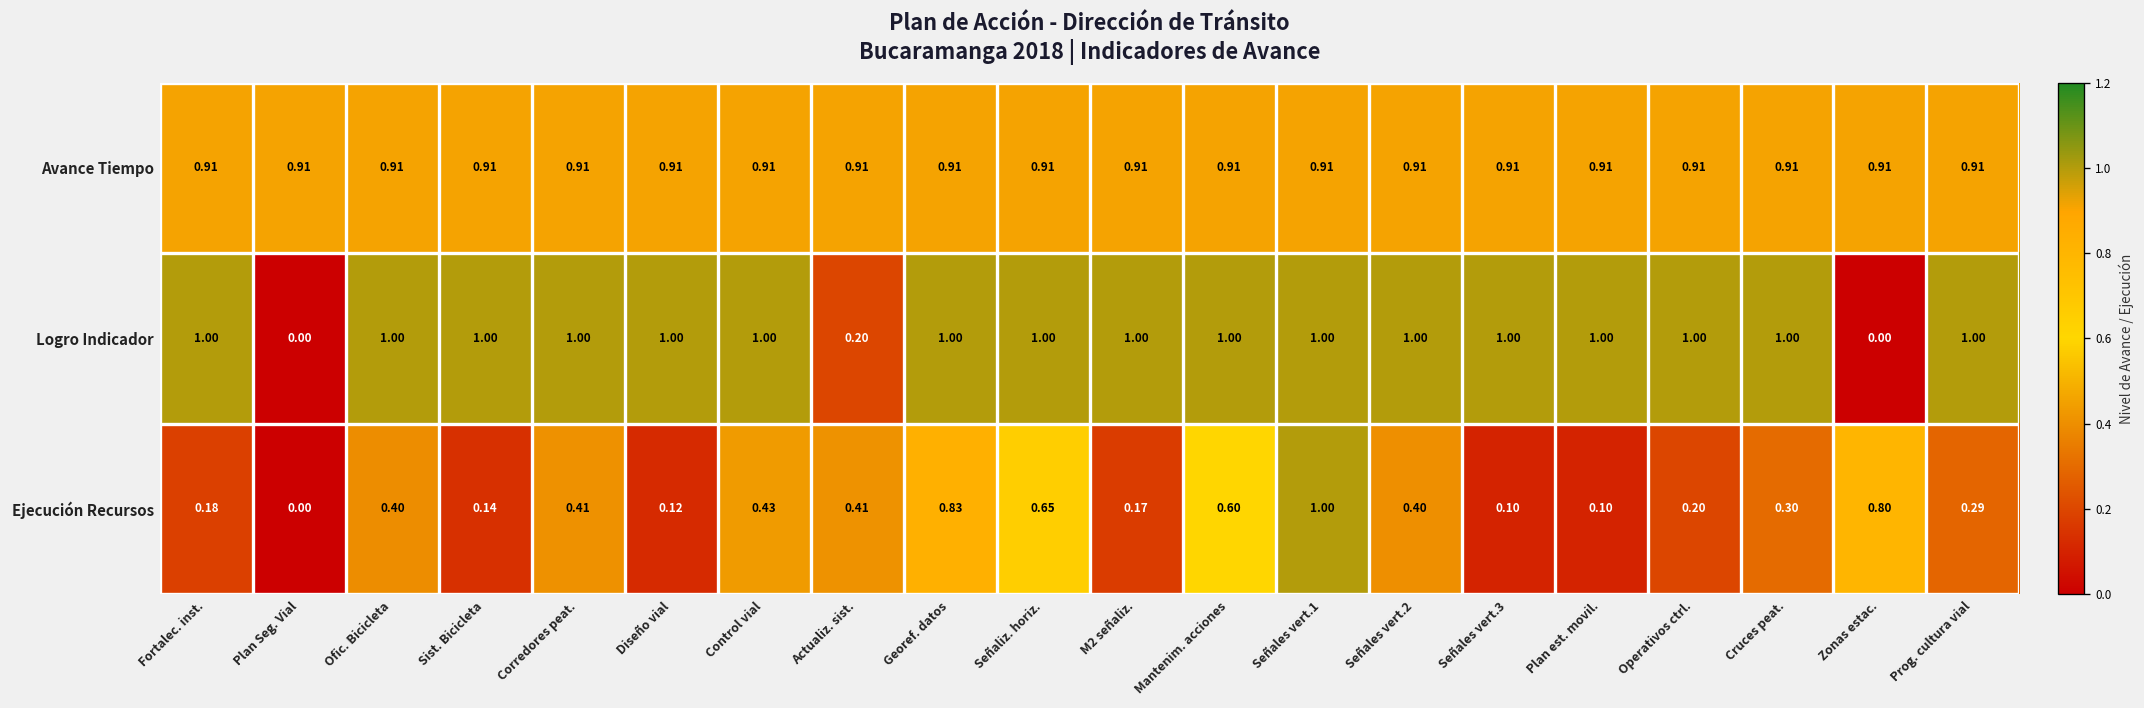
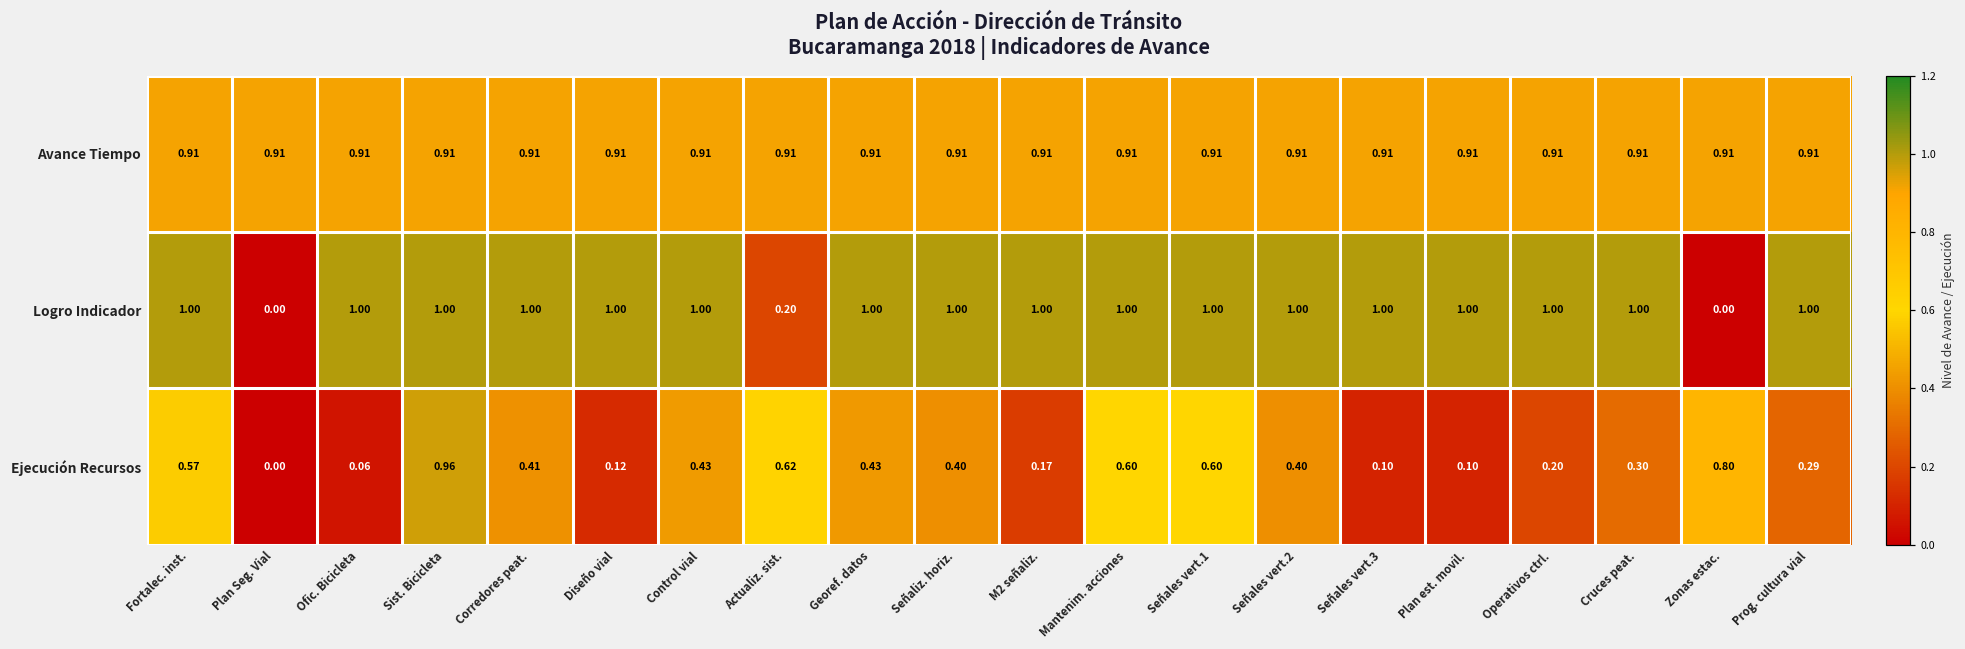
  {
    "Avance Tiempo": {
      "Fortalec. inst.": 0.91,
      "Plan Seg. Vial": 0.91,
      "Ofic. Bicicleta": 0.91,
      "Sist. Bicicleta": 0.91,
      "Corredores peat.": 0.91,
      "Diseño vial": 0.91,
      "Control vial": 0.91,
      "Actualiz. sist.": 0.91,
      "Georef. datos": 0.91,
      "Señaliz. horiz.": 0.91,
      "M2 señaliz.": 0.91,
      "Mantenim. acciones": 0.91,
      "Señales vert.1": 0.91,
      "Señales vert.2": 0.91,
      "Señales vert.3": 0.91,
      "Plan est. movil.": 0.91,
      "Operativos ctrl.": 0.91,
      "Cruces peat.": 0.91,
      "Zonas estac.": 0.91,
      "Prog. cultura vial": 0.91
    },
    "Logro Indicador": {
      "Fortalec. inst.": 1.00,
      "Plan Seg. Vial": 0.00,
      "Ofic. Bicicleta": 1.00,
      "Sist. Bicicleta": 1.00,
      "Corredores peat.": 1.00,
      "Diseño vial": 1.00,
      "Control vial": 1.00,
      "Actualiz. sist.": 0.20,
      "Georef. datos": 1.00,
      "Señaliz. horiz.": 1.00,
      "M2 señaliz.": 1.00,
      "Mantenim. acciones": 1.00,
      "Señales vert.1": 1.00,
      "Señales vert.2": 1.00,
      "Señales vert.3": 1.00,
      "Plan est. movil.": 1.00,
      "Operativos ctrl.": 1.00,
      "Cruces peat.": 1.00,
      "Zonas estac.": 0.00,
      "Prog. cultura vial": 1.00
    },
    "Ejecución Recursos": {
-     "Fortalec. inst.": 0.18,
+     "Fortalec. inst.": 0.57,
      "Plan Seg. Vial": 0.00,
-     "Ofic. Bicicleta": 0.40,
-     "Sist. Bicicleta": 0.14,
+     "Ofic. Bicicleta": 0.06,
+     "Sist. Bicicleta": 0.96,
      "Corredores peat.": 0.41,
      "Diseño vial": 0.12,
      "Control vial": 0.43,
-     "Actualiz. sist.": 0.41,
-     "Georef. datos": 0.83,
-     "Señaliz. horiz.": 0.65,
+     "Actualiz. sist.": 0.62,
+     "Georef. datos": 0.43,
+     "Señaliz. horiz.": 0.40,
      "M2 señaliz.": 0.17,
      "Mantenim. acciones": 0.60,
-     "Señales vert.1": 1.00,
+     "Señales vert.1": 0.60,
      "Señales vert.2": 0.40,
      "Señales vert.3": 0.10,
      "Plan est. movil.": 0.10,
      "Operativos ctrl.": 0.20,
      "Cruces peat.": 0.30,
      "Zonas estac.": 0.80,
      "Prog. cultura vial": 0.29
    }
  }
